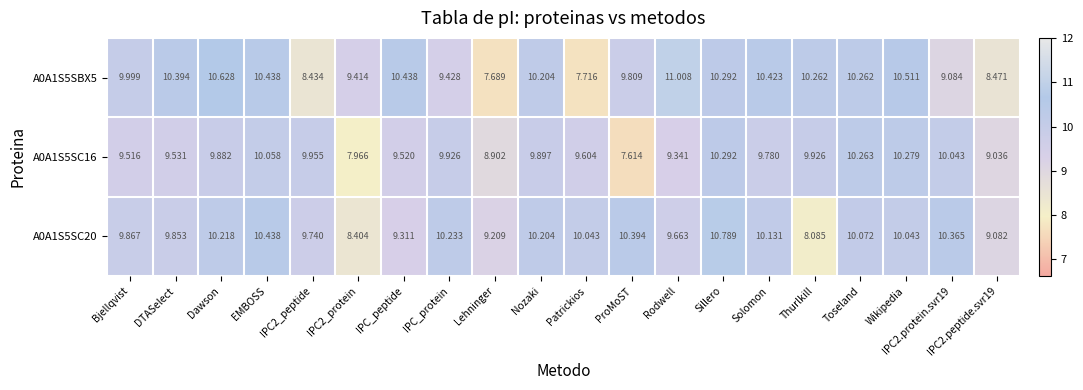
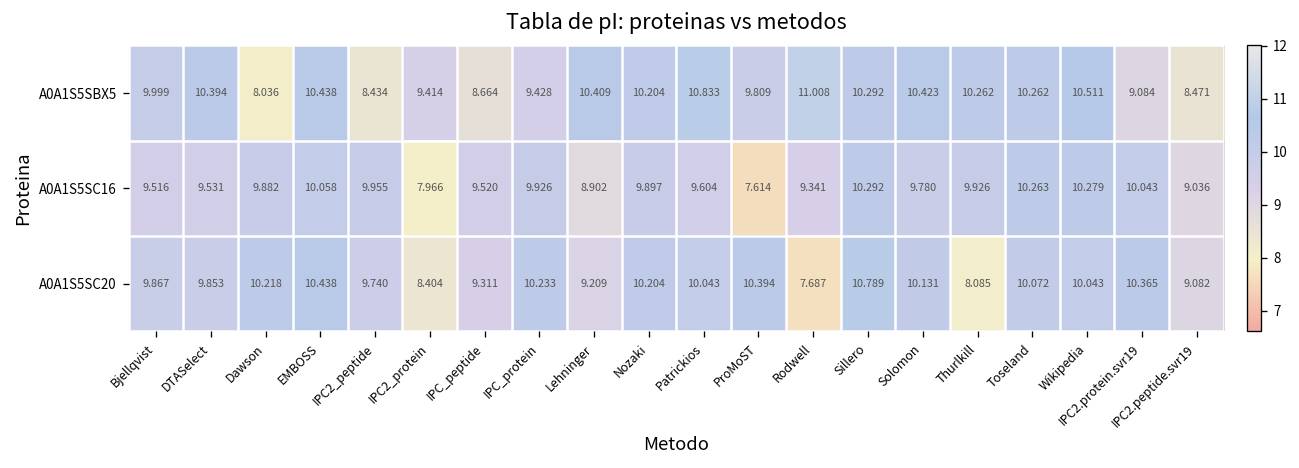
  {
    "A0A1S5SBX5": {
      "Bjellqvist": 9.999,
      "DTASelect": 10.394,
-     "Dawson": 10.628,
+     "Dawson": 8.036,
      "EMBOSS": 10.438,
      "IPC2_peptide": 8.434,
      "IPC2_protein": 9.414,
-     "IPC_peptide": 10.438,
+     "IPC_peptide": 8.664,
      "IPC_protein": 9.428,
-     "Lehninger": 7.689,
+     "Lehninger": 10.409,
      "Nozaki": 10.204,
-     "Patrickios": 7.716,
+     "Patrickios": 10.833,
      "ProMoST": 9.809,
      "Rodwell": 11.008,
      "Sillero": 10.292,
      "Solomon": 10.423,
      "Thurlkill": 10.262,
      "Toseland": 10.262,
      "Wikipedia": 10.511,
      "IPC2.protein.svr19": 9.084,
      "IPC2.peptide.svr19": 8.471
    },
    "A0A1S5SC16": {
      "Bjellqvist": 9.516,
      "DTASelect": 9.531,
      "Dawson": 9.882,
      "EMBOSS": 10.058,
      "IPC2_peptide": 9.955,
      "IPC2_protein": 7.966,
      "IPC_peptide": 9.520,
      "IPC_protein": 9.926,
      "Lehninger": 8.902,
      "Nozaki": 9.897,
      "Patrickios": 9.604,
      "ProMoST": 7.614,
      "Rodwell": 9.341,
      "Sillero": 10.292,
      "Solomon": 9.780,
      "Thurlkill": 9.926,
      "Toseland": 10.263,
      "Wikipedia": 10.279,
      "IPC2.protein.svr19": 10.043,
      "IPC2.peptide.svr19": 9.036
    },
    "A0A1S5SC20": {
      "Bjellqvist": 9.867,
      "DTASelect": 9.853,
      "Dawson": 10.218,
      "EMBOSS": 10.438,
      "IPC2_peptide": 9.740,
      "IPC2_protein": 8.404,
      "IPC_peptide": 9.311,
      "IPC_protein": 10.233,
      "Lehninger": 9.209,
      "Nozaki": 10.204,
      "Patrickios": 10.043,
      "ProMoST": 10.394,
-     "Rodwell": 9.663,
+     "Rodwell": 7.687,
      "Sillero": 10.789,
      "Solomon": 10.131,
      "Thurlkill": 8.085,
      "Toseland": 10.072,
      "Wikipedia": 10.043,
      "IPC2.protein.svr19": 10.365,
      "IPC2.peptide.svr19": 9.082
    }
  }
